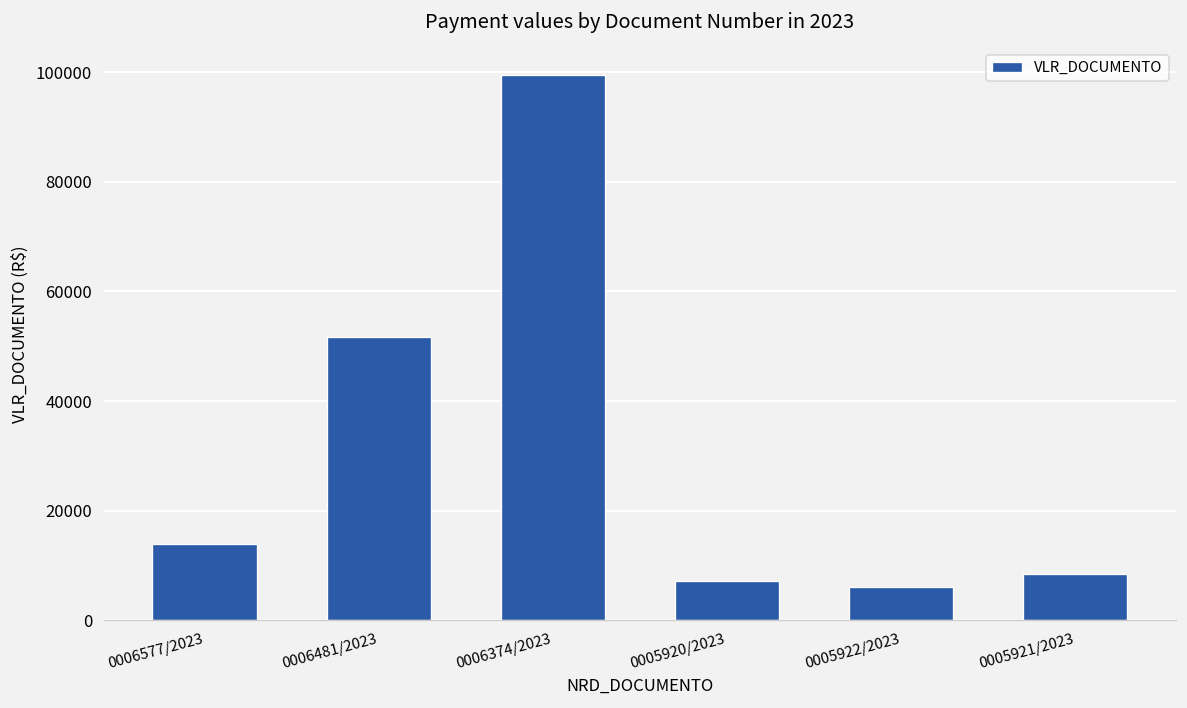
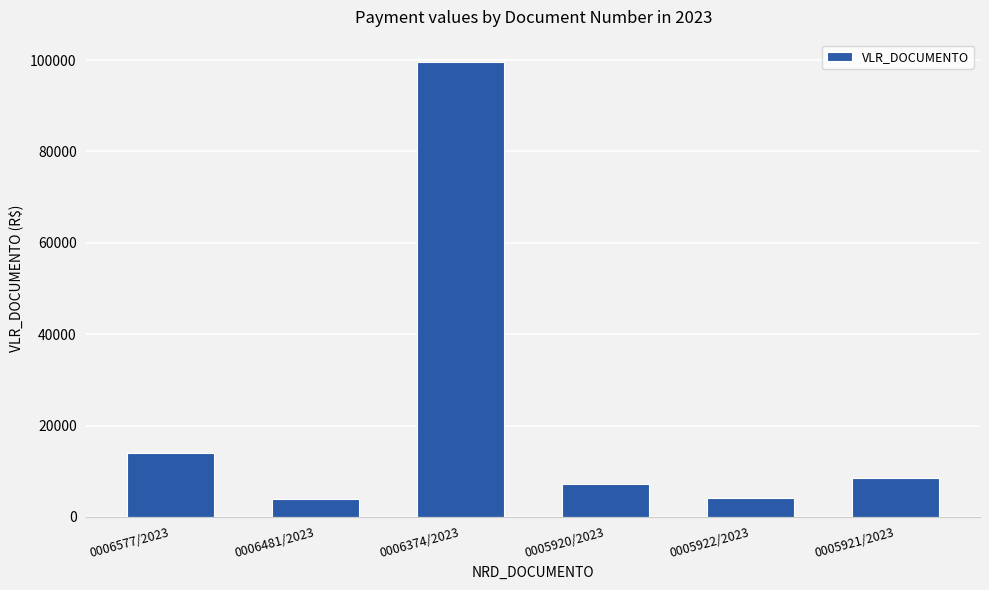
  {
    "0006577/2023": 14000,
-   "0006481/2023": 52000,
+   "0006481/2023": 4000,
    "0006374/2023": 99000,
    "0005920/2023": 7000,
-   "0005922/2023": 6000,
+   "0005922/2023": 4000,
    "0005921/2023": 8000
  }
